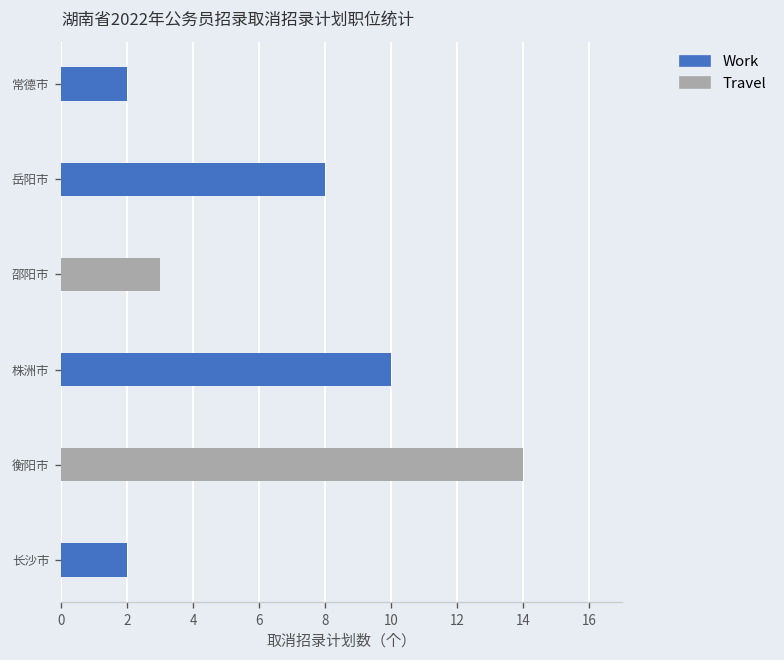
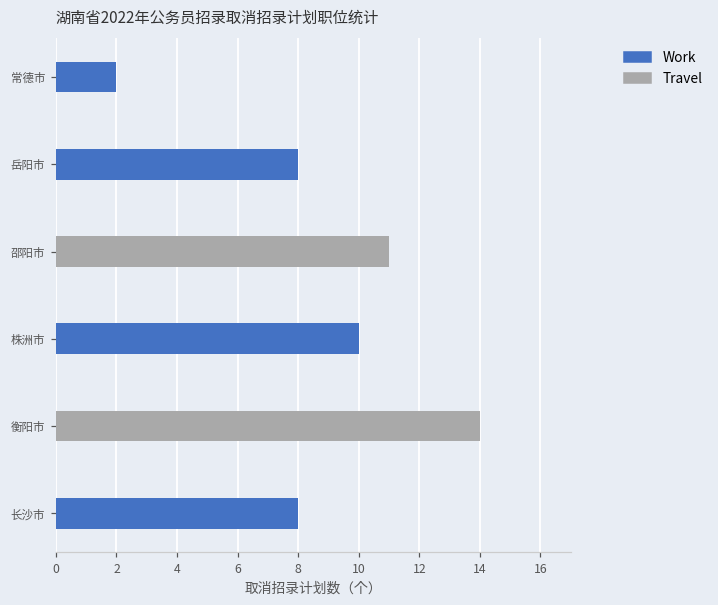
  {
    "常德市": 2,
    "岳阳市": 8,
-   "邵阳市": 3,
+   "邵阳市": 11,
    "株洲市": 10,
    "衡阳市": 14,
-   "长沙市": 2
+   "长沙市": 8
  }
